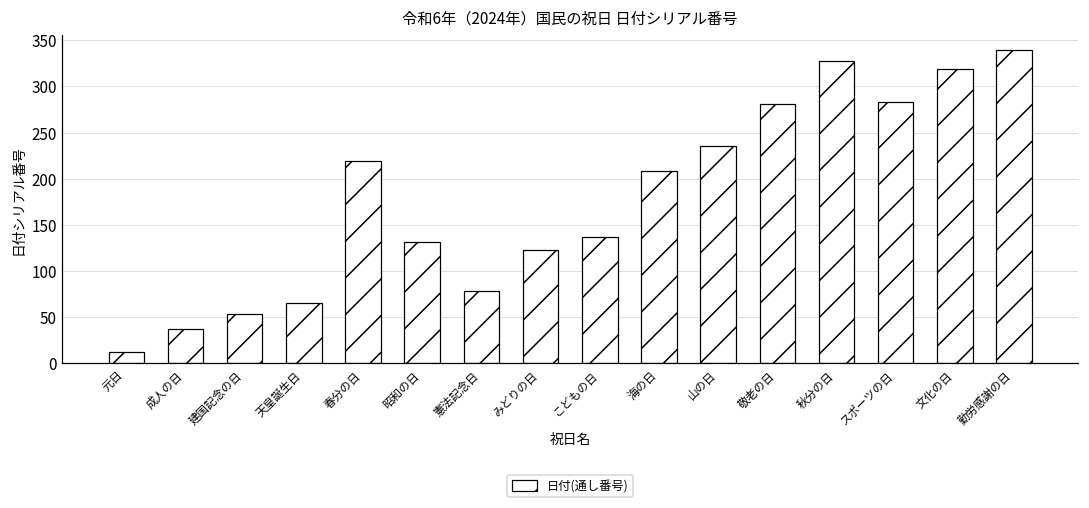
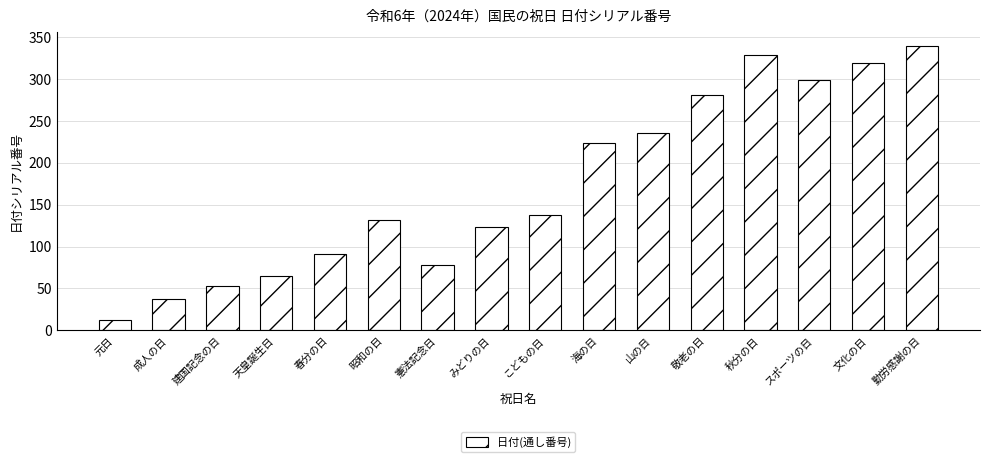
  {
    "元日": 10,
    "成人の日": 40,
    "建国記念の日": 50,
    "天皇誕生日": 70,
-   "春分の日": 220,
+   "春分の日": 90,
    "昭和の日": 130,
    "憲法記念日": 80,
    "みどりの日": 120,
    "こどもの日": 140,
-   "海の日": 210,
+   "海の日": 220,
    "山の日": 240,
    "敬老の日": 280,
    "秋分の日": 330,
-   "スポーツの日": 280,
+   "スポーツの日": 300,
    "文化の日": 320,
    "勤労感謝の日": 340
  }
